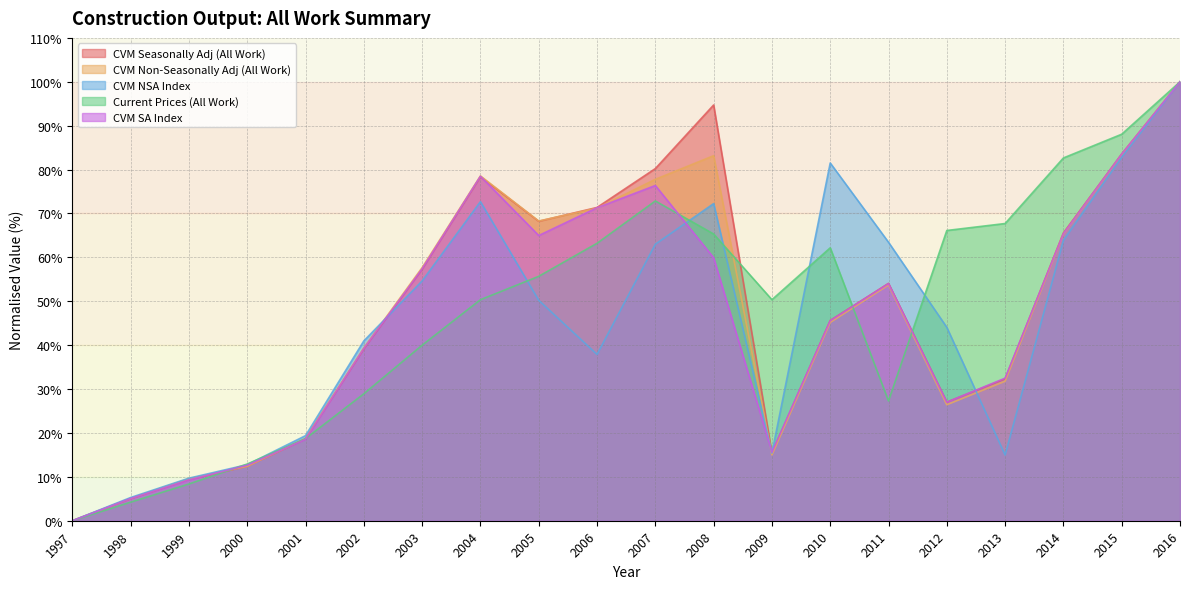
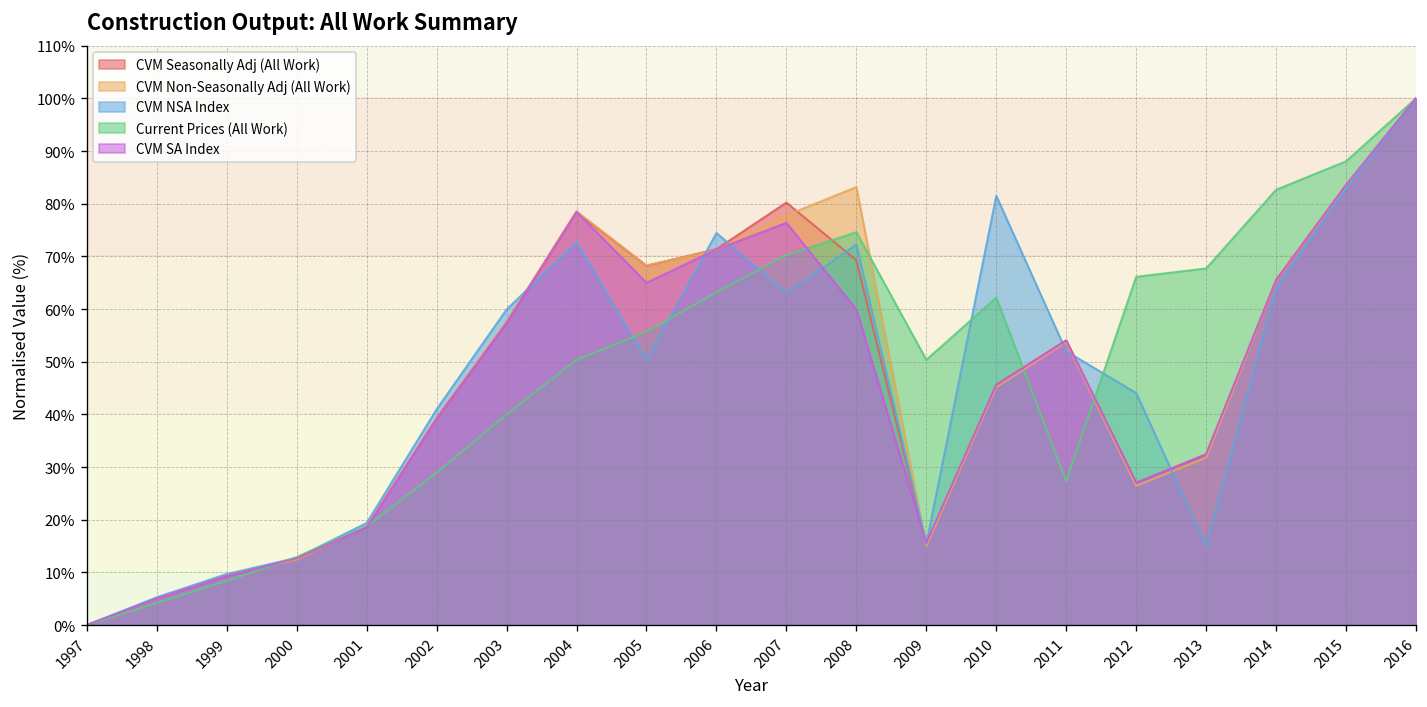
  {
    "CVM Seasonally Adj (All Work)": {
      "2007": "80%",
-     "2008": "95%"
+     "2008": "69%"
    },
    "CVM Non-Seasonally Adj (All Work)": {
      "2007": "78%",
      "2008": "83%"
    },
    "CVM NSA Index": {
      "2001": "19%",
      "2002": "41%",
-     "2003": "55%",
+     "2003": "60%",
      "2004": "73%",
      "2005": "50%",
-     "2006": "38%",
+     "2006": "74%",
      "2007": "63%",
      "2008": "72%",
      "2010": "81%",
-     "2011": "63%",
+     "2011": "52%",
      "2012": "44%",
      "2013": "15%",
      "2014": "64%",
      "2015": "83%"
    },
    "Current Prices (All Work)": {
      "1998": "4%",
      "1999": "8%",
      "2002": "29%",
      "2003": "40%",
      "2004": "50%",
      "2005": "56%",
      "2006": "63%",
-     "2007": "73%",
-     "2008": "65%",
+     "2007": "70%",
+     "2008": "75%",
      "2009": "50%",
      "2010": "62%",
      "2011": "27%",
      "2012": "66%",
      "2013": "68%",
      "2014": "83%",
      "2015": "88%"
    },
    "CVM SA Index": {
      "2005": "65%",
      "2007": "76%",
      "2008": "60%"
    }
  }
